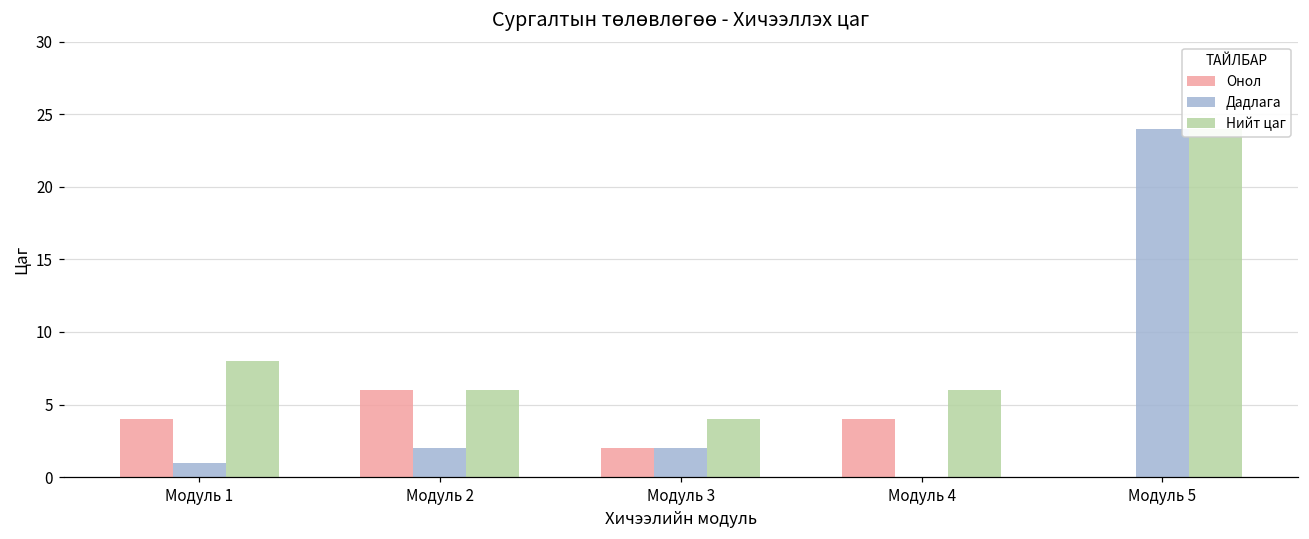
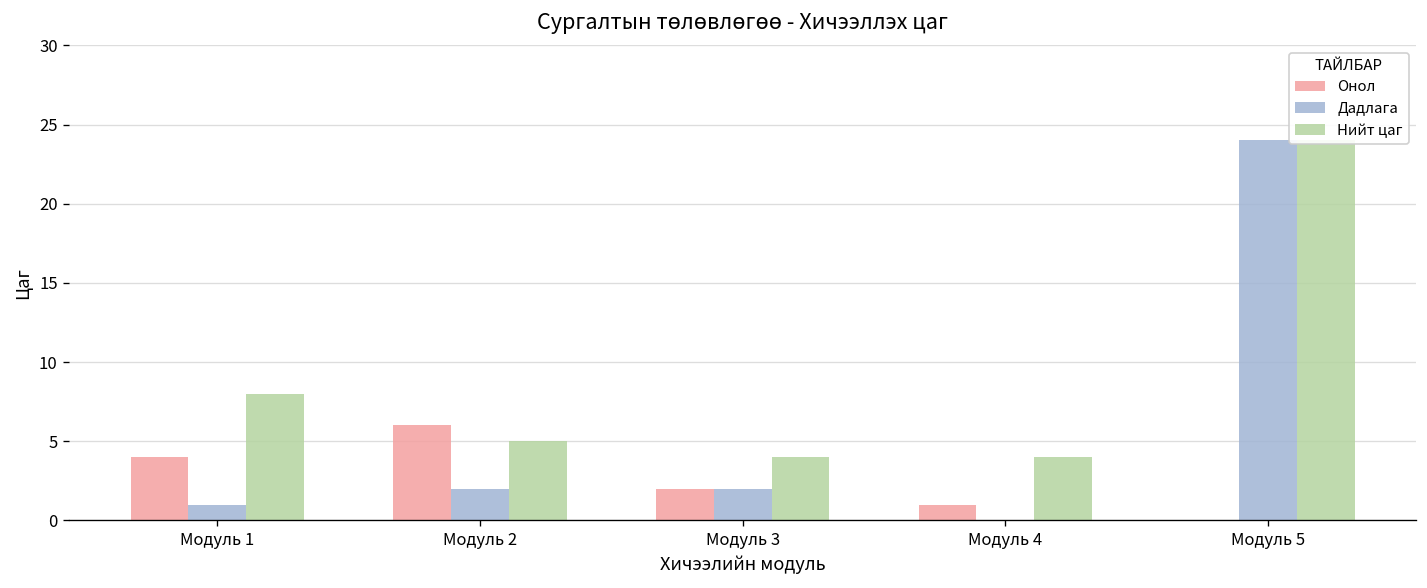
  {
    "Онол": {
      "Модуль 1": 4,
      "Модуль 2": 6,
      "Модуль 3": 2,
-     "Модуль 4": 4,
+     "Модуль 4": 1,
      "Модуль 5": 0
    },
    "Дадлага": {
      "Модуль 1": 1,
      "Модуль 2": 2,
      "Модуль 3": 2,
      "Модуль 4": 0,
      "Модуль 5": 24
    },
    "Нийт цаг": {
      "Модуль 1": 8,
-     "Модуль 2": 6,
+     "Модуль 2": 5,
      "Модуль 3": 4,
-     "Модуль 4": 6
+     "Модуль 4": 4
    }
  }
